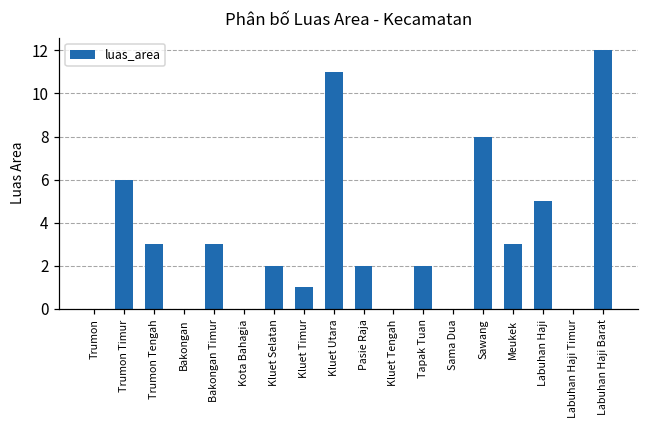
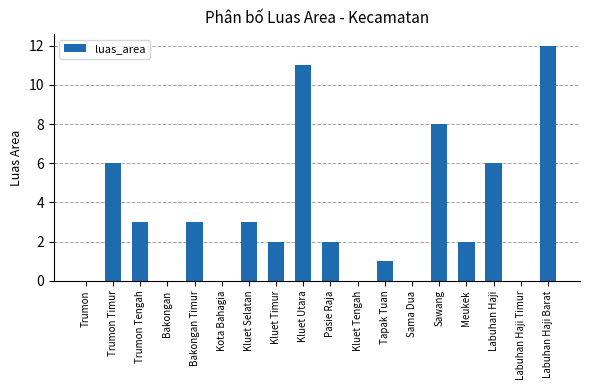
  {
    "Trumon": 0,
    "Trumon Timur": 6,
    "Trumon Tengah": 3,
    "Bakongan": 0,
    "Bakongan Timur": 3,
    "Kota Bahagia": 0,
-   "Kluet Selatan": 2,
-   "Kluet Timur": 1,
+   "Kluet Selatan": 3,
+   "Kluet Timur": 2,
    "Kluet Utara": 11,
    "Pasie Raja": 2,
    "Kluet Tengah": 0,
-   "Tapak Tuan": 2,
+   "Tapak Tuan": 1,
    "Sama Dua": 0,
    "Sawang": 8,
-   "Meukek": 3,
-   "Labuhan Haji": 5,
+   "Meukek": 2,
+   "Labuhan Haji": 6,
    "Labuhan Haji Timur": 0,
    "Labuhan Haji Barat": 12
  }
